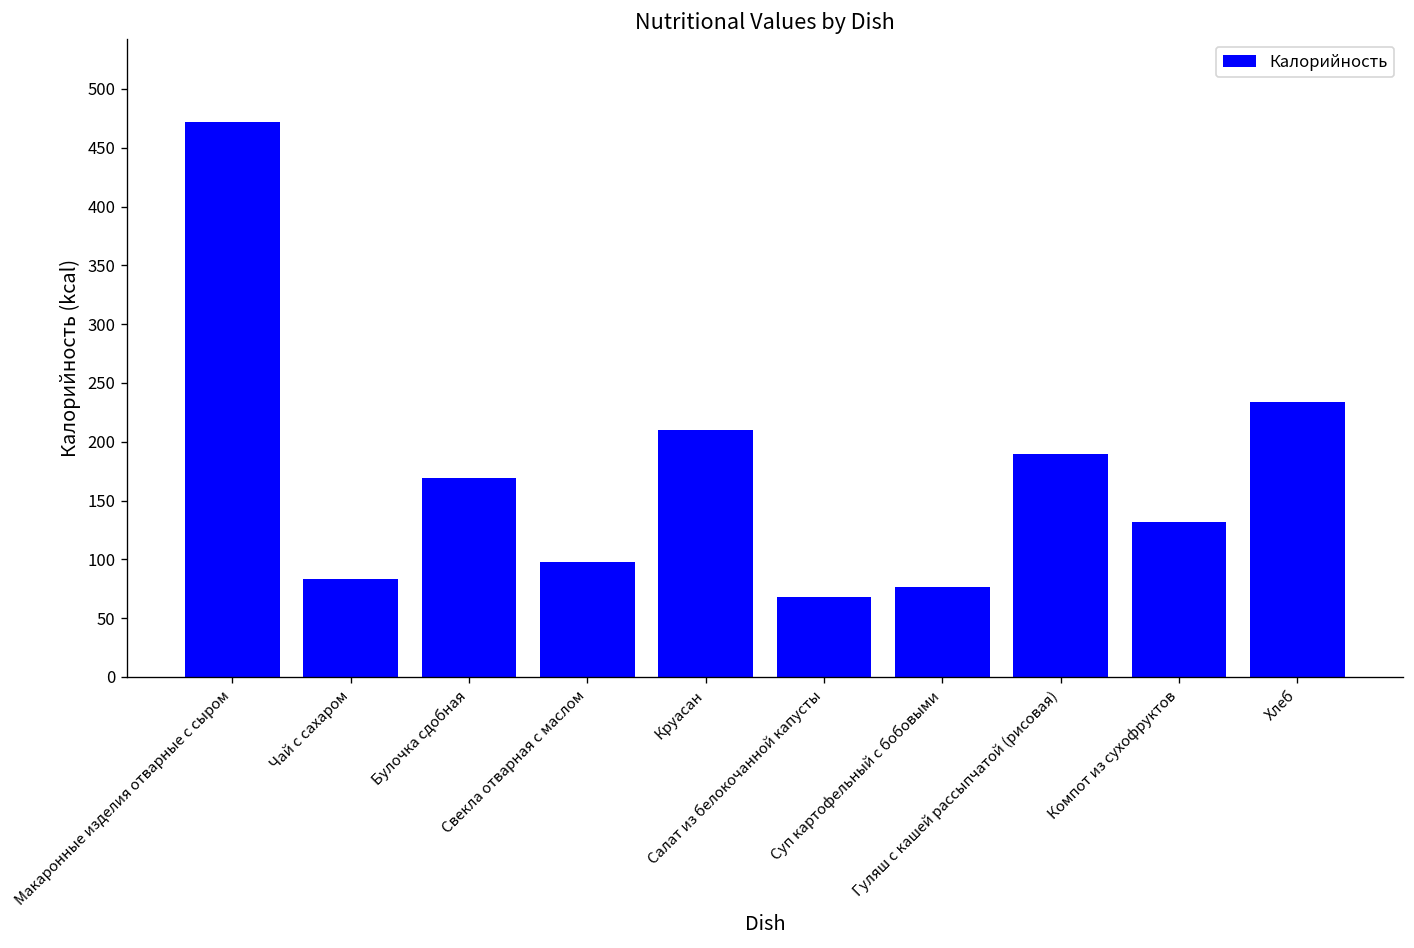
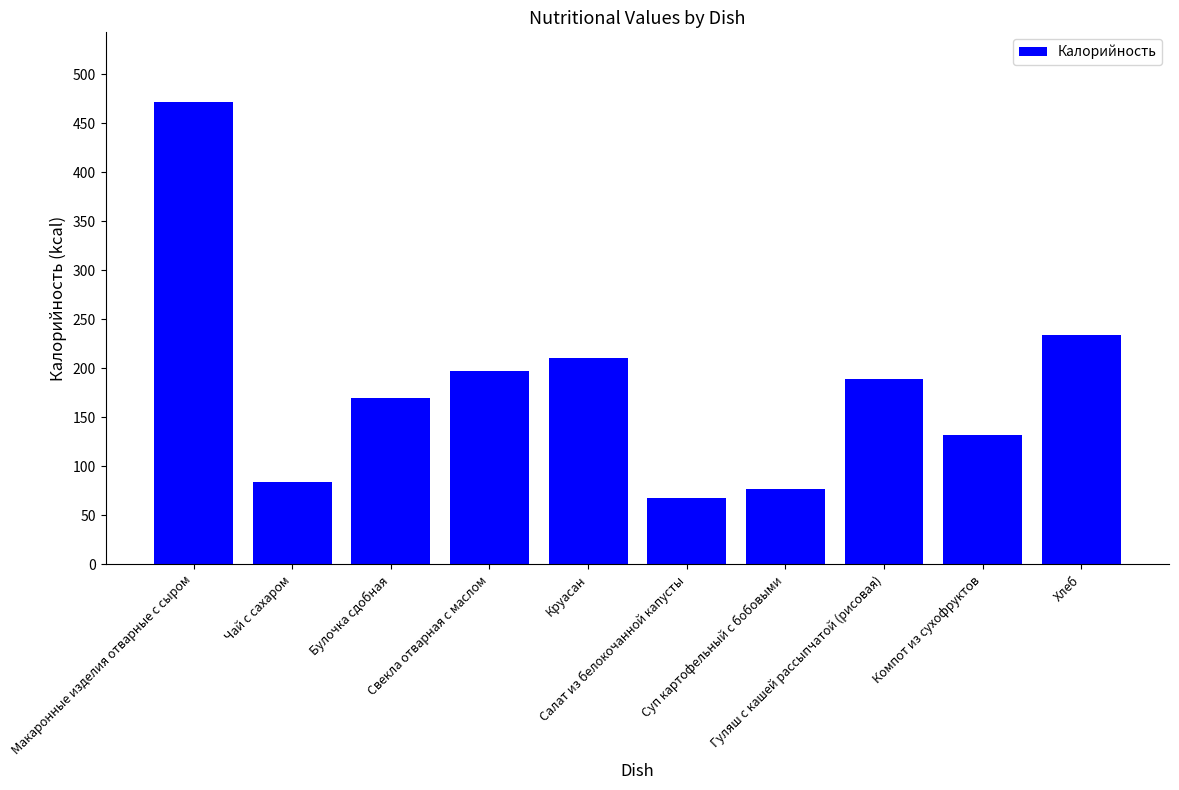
  {
    "Макаронные изделия отварные с сыром": 470,
    "Чай с сахаром": 80,
    "Булочка сдобная": 170,
-   "Свекла отварная с маслом": 100,
+   "Свекла отварная с маслом": 200,
    "Круасан": 210,
    "Салат из белокочанной капусты": 70,
    "Суп картофельный с бобовыми": 80,
    "Гуляш с кашей рассыпчатой (рисовая)": 190,
    "Компот из сухофруктов": 130,
    "Хлеб": 230
  }
